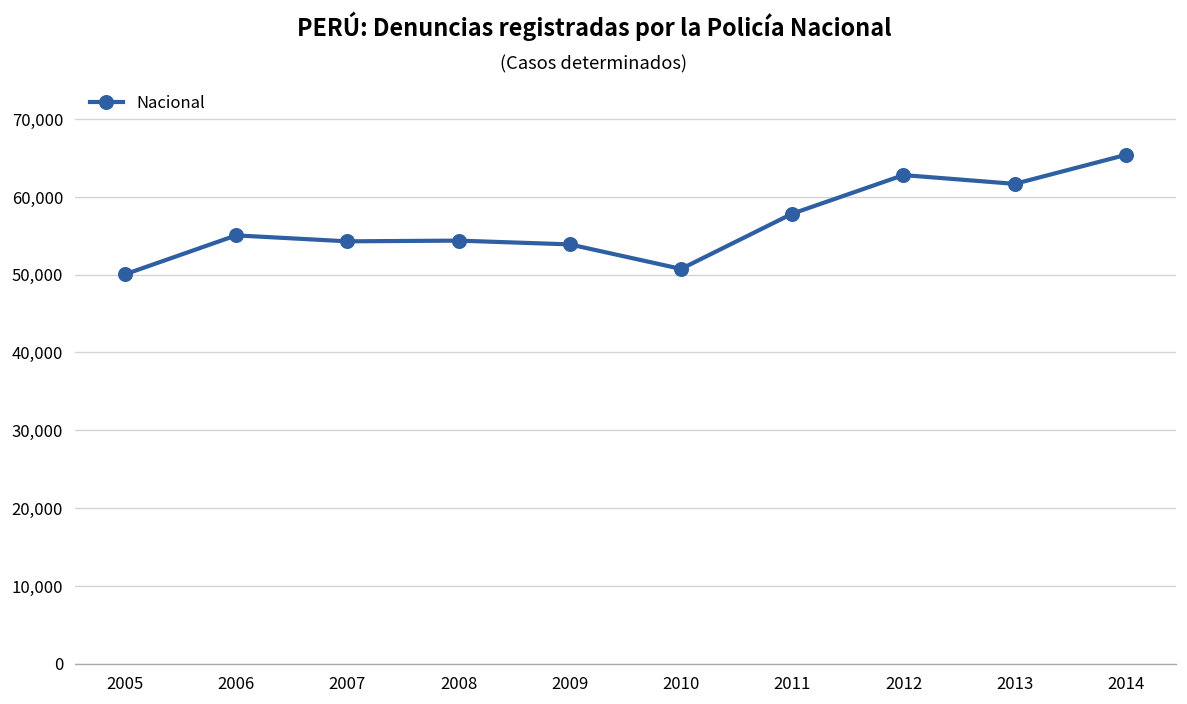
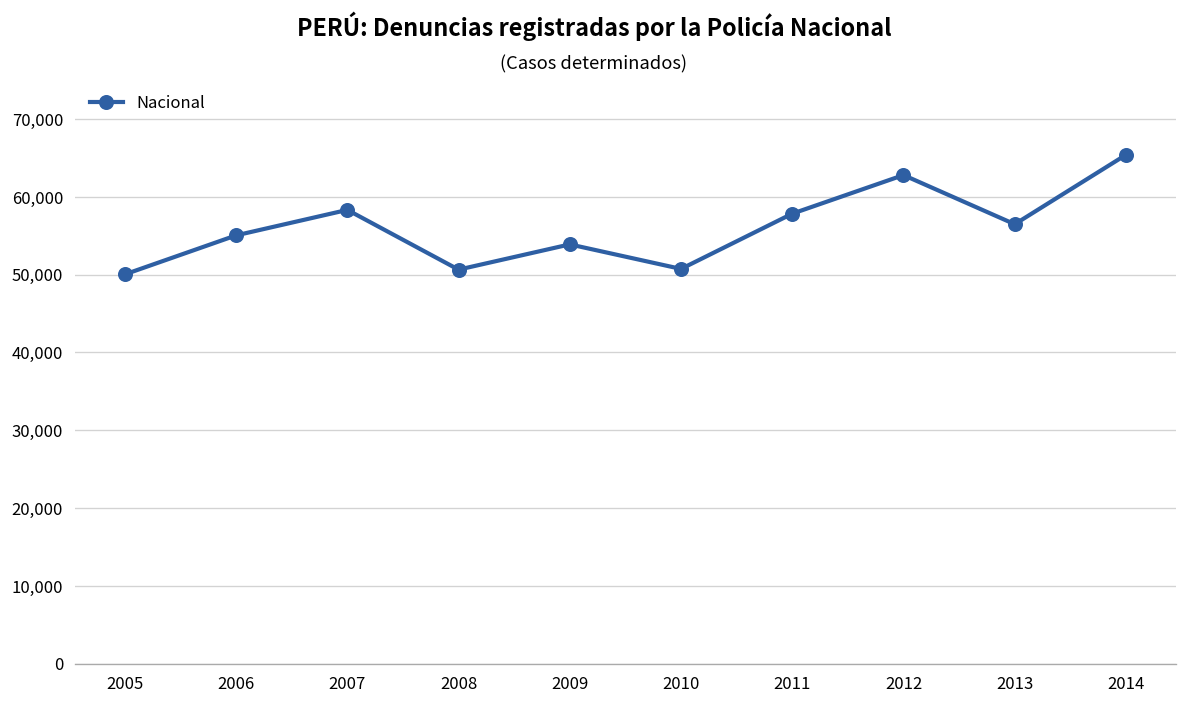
  {
    "2005": "50,000",
    "2006": "55,000",
-   "2007": "54,000",
-   "2008": "54,000",
+   "2007": "58,000",
+   "2008": "51,000",
    "2009": "54,000",
    "2010": "51,000",
    "2011": "58,000",
    "2012": "63,000",
-   "2013": "62,000",
+   "2013": "56,000",
    "2014": "65,000"
  }
